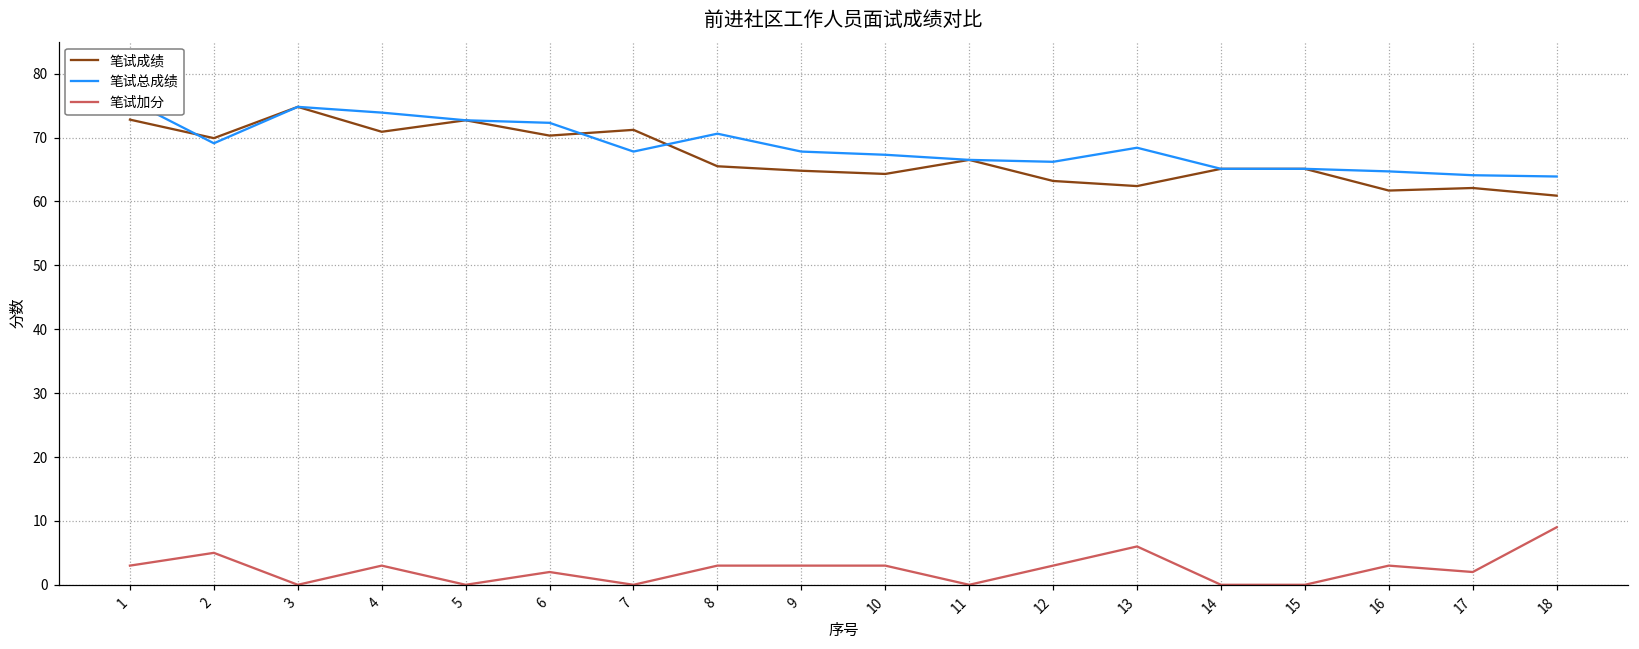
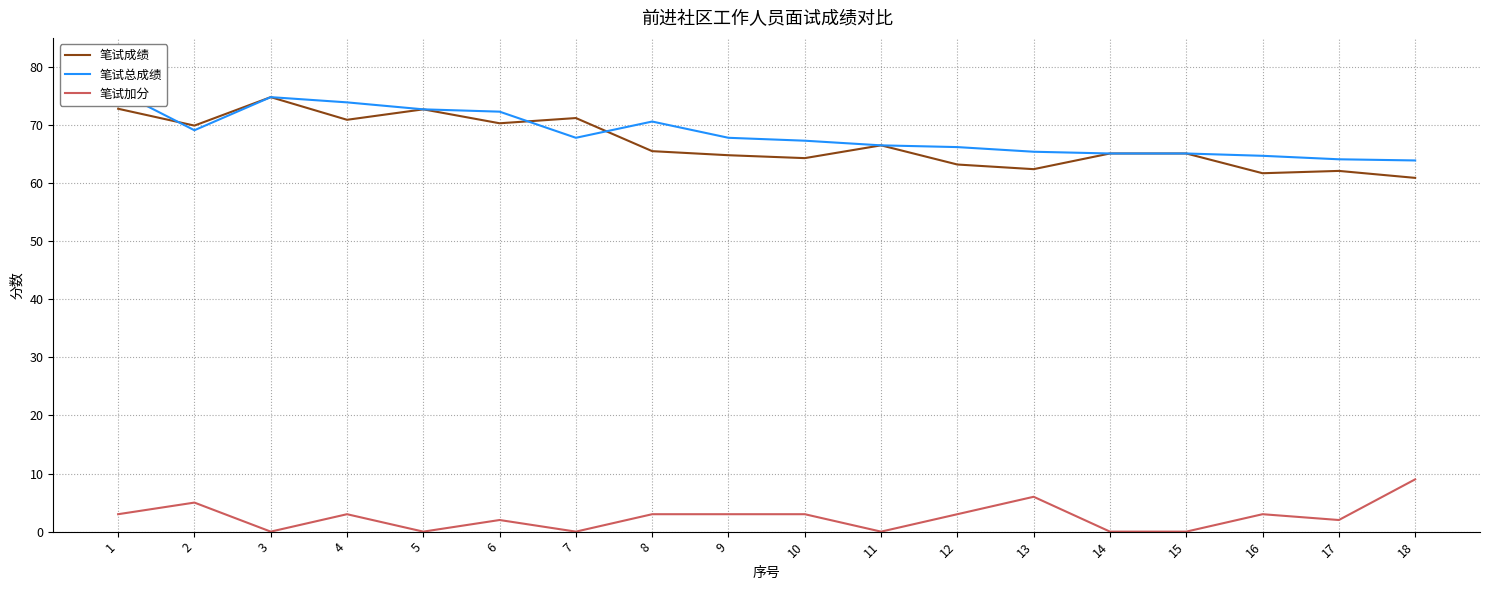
  {
    "笔试成绩": {
      "1": 73,
      "2": 70,
      "4": 71,
      "6": 70,
      "7": 71,
      "8": 66,
      "9": 65,
      "10": 64,
      "12": 63,
      "13": 62,
      "16": 62,
      "17": 62,
      "18": 61
    },
    "笔试总成绩": {
      "2": 69,
      "4": 74,
      "6": 72,
      "7": 68,
      "8": 71,
      "9": 68,
      "10": 67,
      "12": 66,
-     "13": 68,
+     "13": 65,
      "16": 65,
      "17": 64,
      "18": 64
    },
    "笔试加分": {
      "1": 3,
      "2": 5,
      "3": 0,
      "4": 3,
      "5": 0,
      "6": 2,
      "7": 0,
      "8": 3,
      "9": 3,
      "10": 3,
      "11": 0,
      "12": 3,
      "13": 6,
      "14": 0,
      "15": 0,
      "16": 3,
      "17": 2,
      "18": 9
    }
  }
